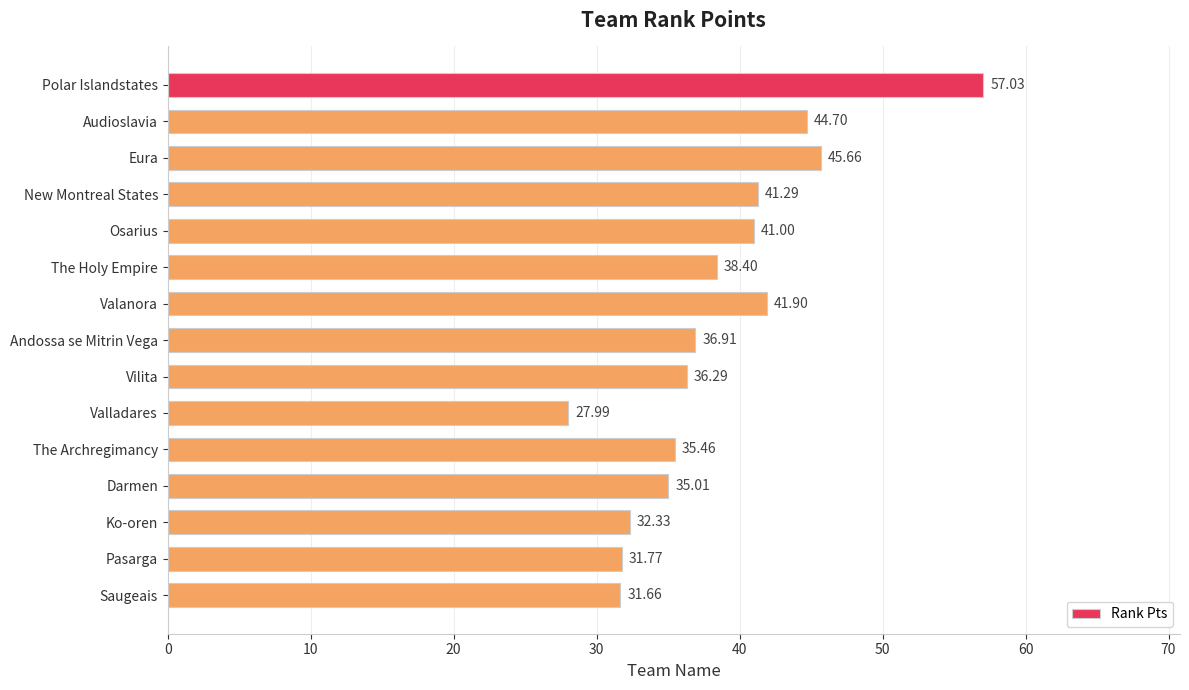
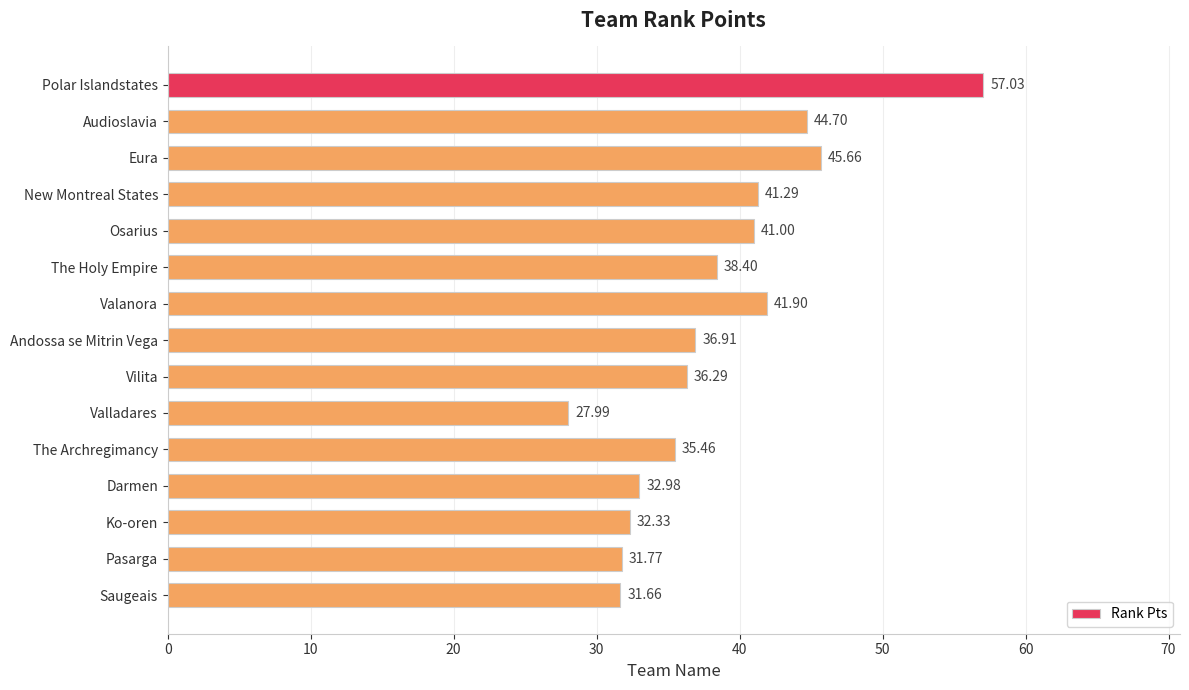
  {
    "Polar Islandstates": 57.03,
    "Audioslavia": 44.70,
    "Eura": 45.66,
    "New Montreal States": 41.29,
    "Osarius": 41.00,
    "The Holy Empire": 38.40,
    "Valanora": 41.90,
    "Andossa se Mitrin Vega": 36.91,
    "Vilita": 36.29,
    "Valladares": 27.99,
    "The Archregimancy": 35.46,
-   "Darmen": 35.01,
+   "Darmen": 32.98,
    "Ko-oren": 32.33,
    "Pasarga": 31.77,
    "Saugeais": 31.66
  }
